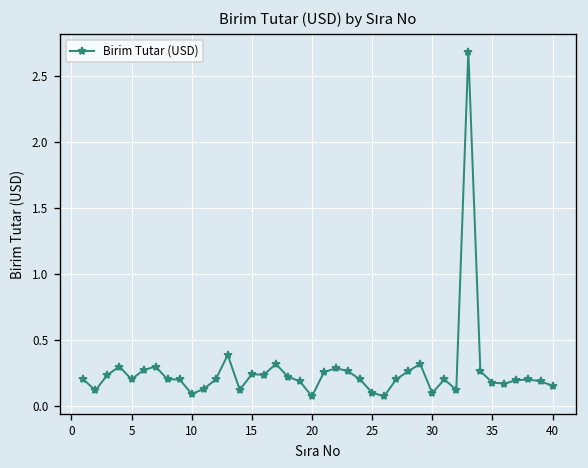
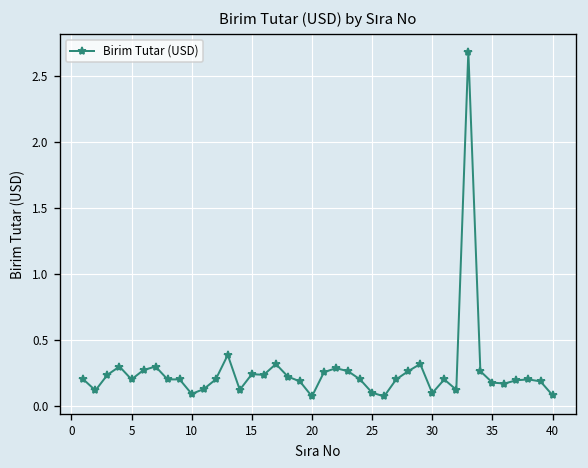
  {
    "5": 0.20,
    "10": 0.09,
    "15": 0.24,
    "20": 0.07,
    "25": 0.10,
    "30": 0.10,
    "35": 0.18,
-   "40": 0.15
+   "40": 0.08
  }
